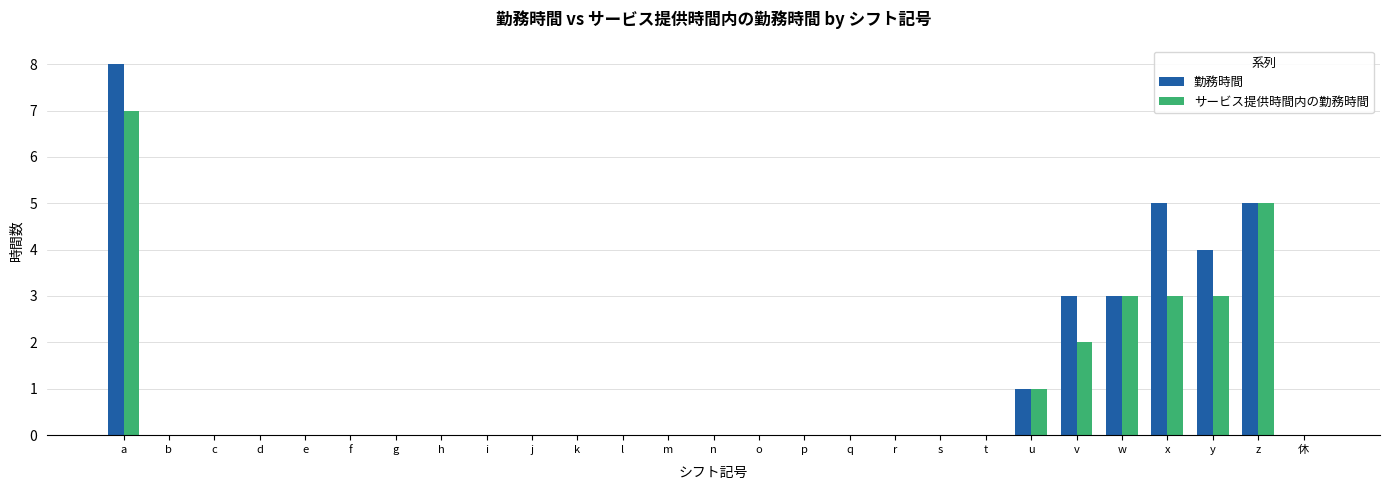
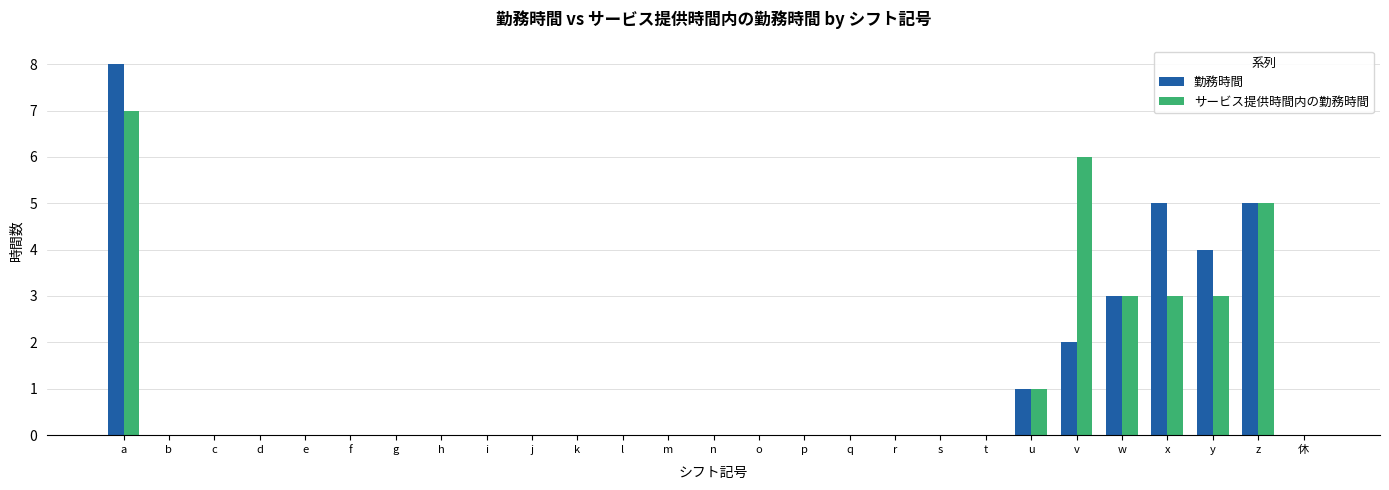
  {
    "勤務時間": {
      "a": 8,
      "b": 0,
      "c": 0,
      "d": 0,
      "e": 0,
      "f": 0,
      "g": 0,
      "h": 0,
      "i": 0,
      "j": 0,
      "k": 0,
      "l": 0,
      "m": 0,
      "n": 0,
      "o": 0,
      "p": 0,
      "q": 0,
      "r": 0,
      "s": 0,
      "t": 0,
      "u": 1,
-     "v": 3,
+     "v": 2,
      "w": 3,
      "x": 5,
      "y": 4,
      "z": 5,
      "休": 0
    },
    "サービス提供時間内の勤務時間": {
      "a": 7,
      "b": 0,
      "c": 0,
      "d": 0,
      "e": 0,
      "f": 0,
      "g": 0,
      "h": 0,
      "i": 0,
      "j": 0,
      "k": 0,
      "l": 0,
      "m": 0,
      "n": 0,
      "o": 0,
      "p": 0,
      "q": 0,
      "r": 0,
      "s": 0,
      "t": 0,
      "u": 1,
-     "v": 2,
+     "v": 6,
      "w": 3,
      "x": 3,
      "y": 3,
      "z": 5,
      "休": 0
    }
  }
